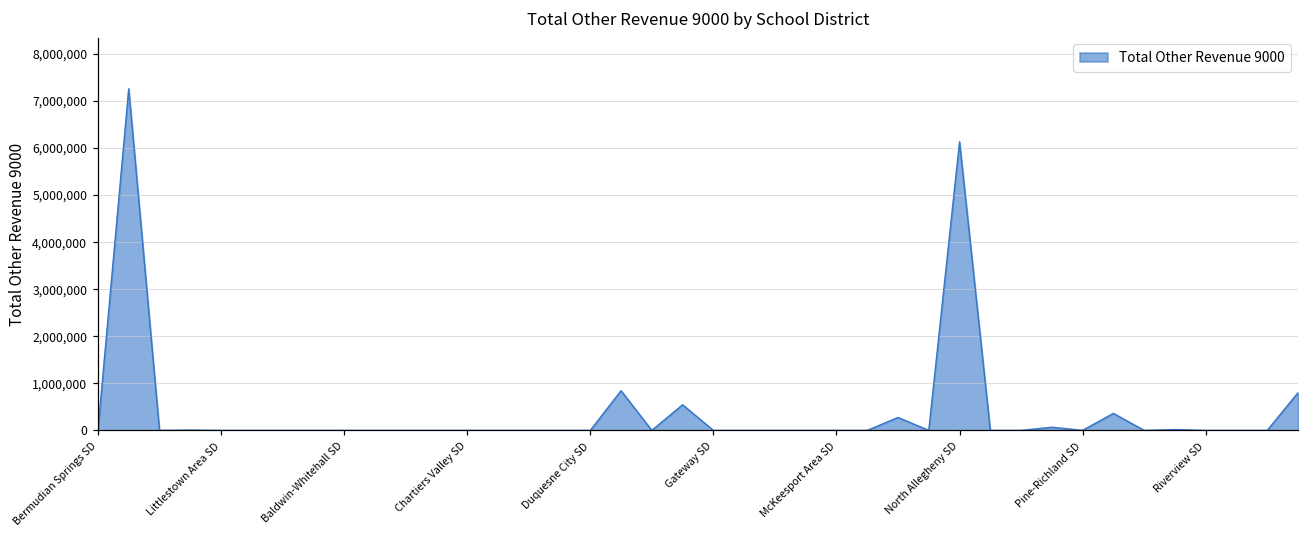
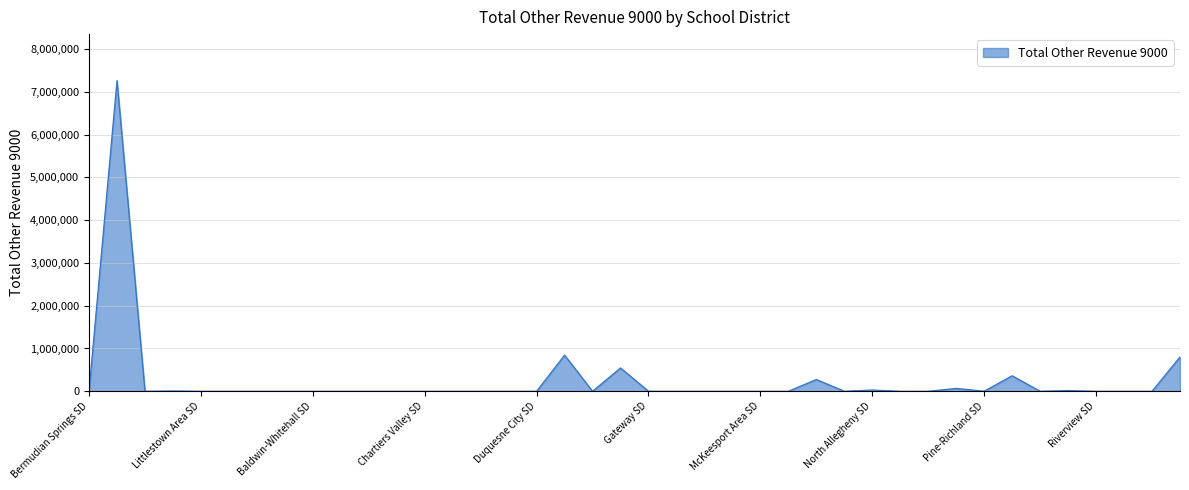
  {
    "Bermudian Springs SD": "0",
    "Littlestown Area SD": "0",
    "Baldwin-Whitehall SD": "0",
    "Chartiers Valley SD": "0",
    "Duquesne City SD": "0",
    "Gateway SD": "0",
    "McKeesport Area SD": "0",
-   "North Allegheny SD": "6,100,000",
+   "North Allegheny SD": "0",
    "Pine-Richland SD": "0",
    "Riverview SD": "0"
  }
